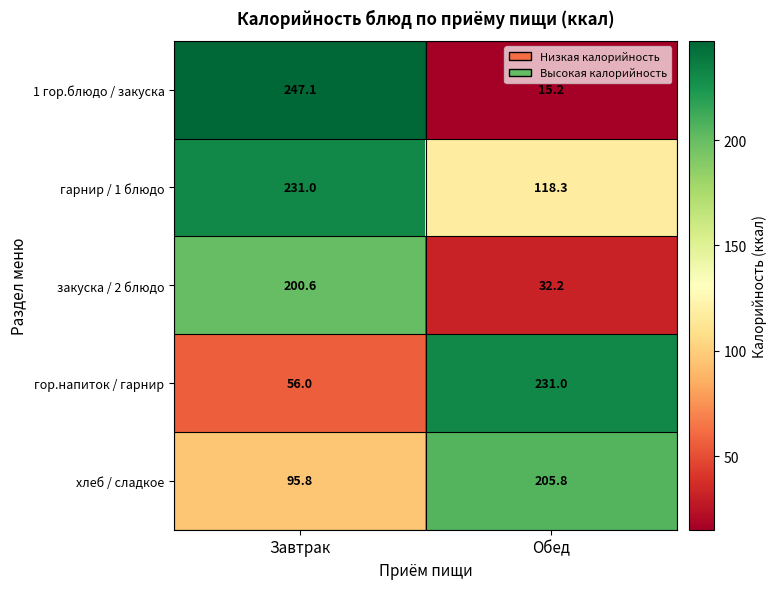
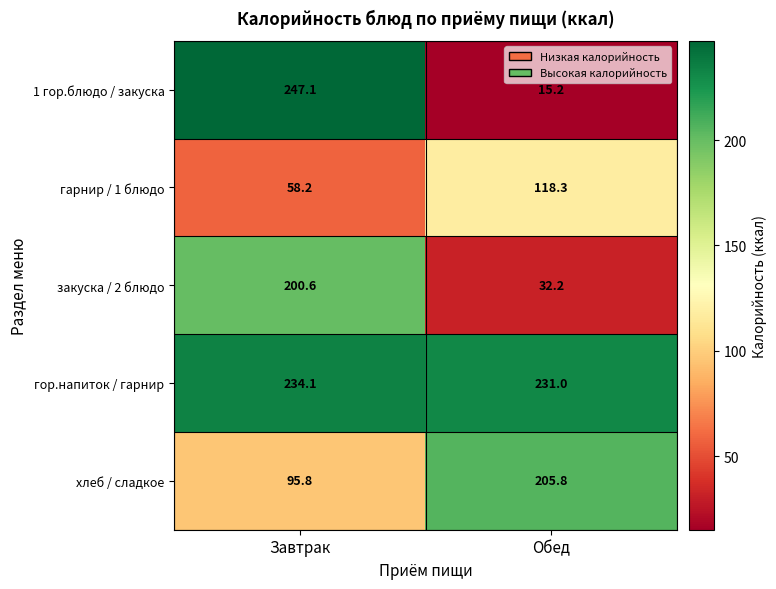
  {
    "1 гор.блюдо / закуска": {
      "Завтрак": 247.1,
      "Обед": 15.2
    },
    "гарнир / 1 блюдо": {
-     "Завтрак": 231.0,
+     "Завтрак": 58.2,
      "Обед": 118.3
    },
    "закуска / 2 блюдо": {
      "Завтрак": 200.6,
      "Обед": 32.2
    },
    "гор.напиток / гарнир": {
-     "Завтрак": 56.0,
+     "Завтрак": 234.1,
      "Обед": 231.0
    },
    "хлеб / сладкое": {
      "Завтрак": 95.8,
      "Обед": 205.8
    }
  }
